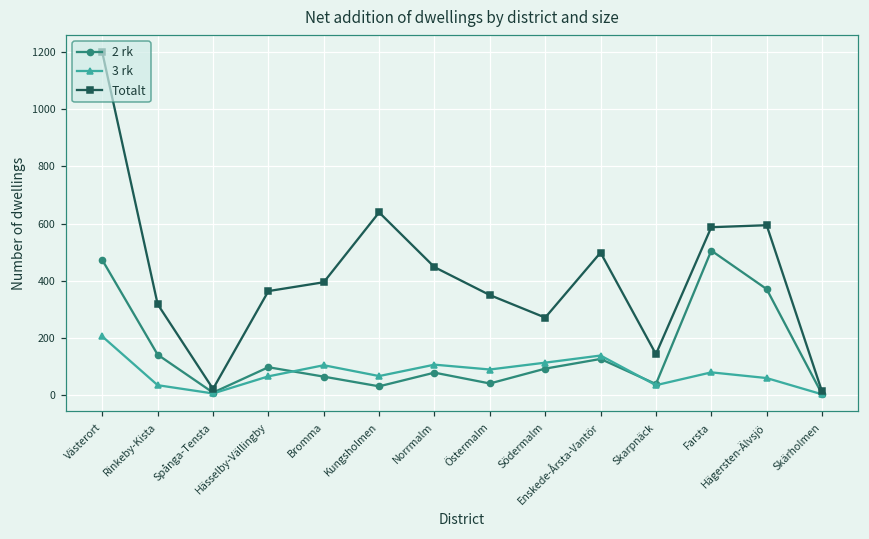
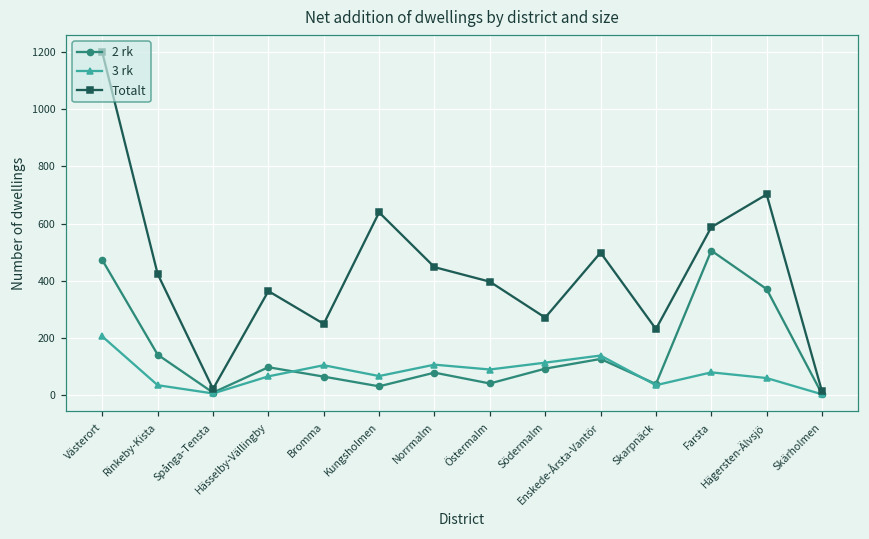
  {
    "Totalt": {
-     "Rinkeby-Kista": 320,
+     "Rinkeby-Kista": 420,
      "Spånga-Tensta": 20,
      "Hässelby-Vällingby": 360,
-     "Bromma": 390,
+     "Bromma": 250,
      "Kungsholmen": 640,
      "Norrmalm": 450,
-     "Östermalm": 350,
+     "Östermalm": 400,
      "Södermalm": 270,
      "Enskede-Årsta-Vantör": 500,
-     "Skarpnäck": 140,
+     "Skarpnäck": 230,
      "Farsta": 590,
-     "Hägersten-Älvsjö": 590
+     "Hägersten-Älvsjö": 700
    }
  }
